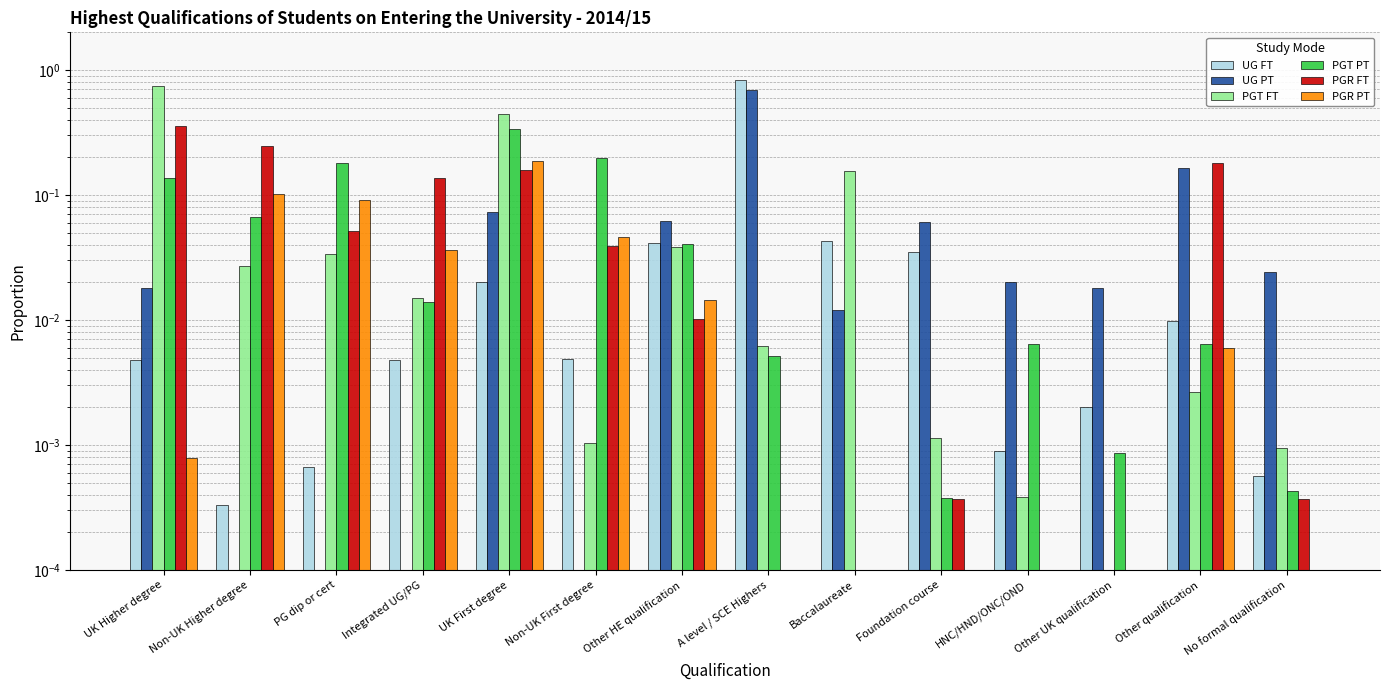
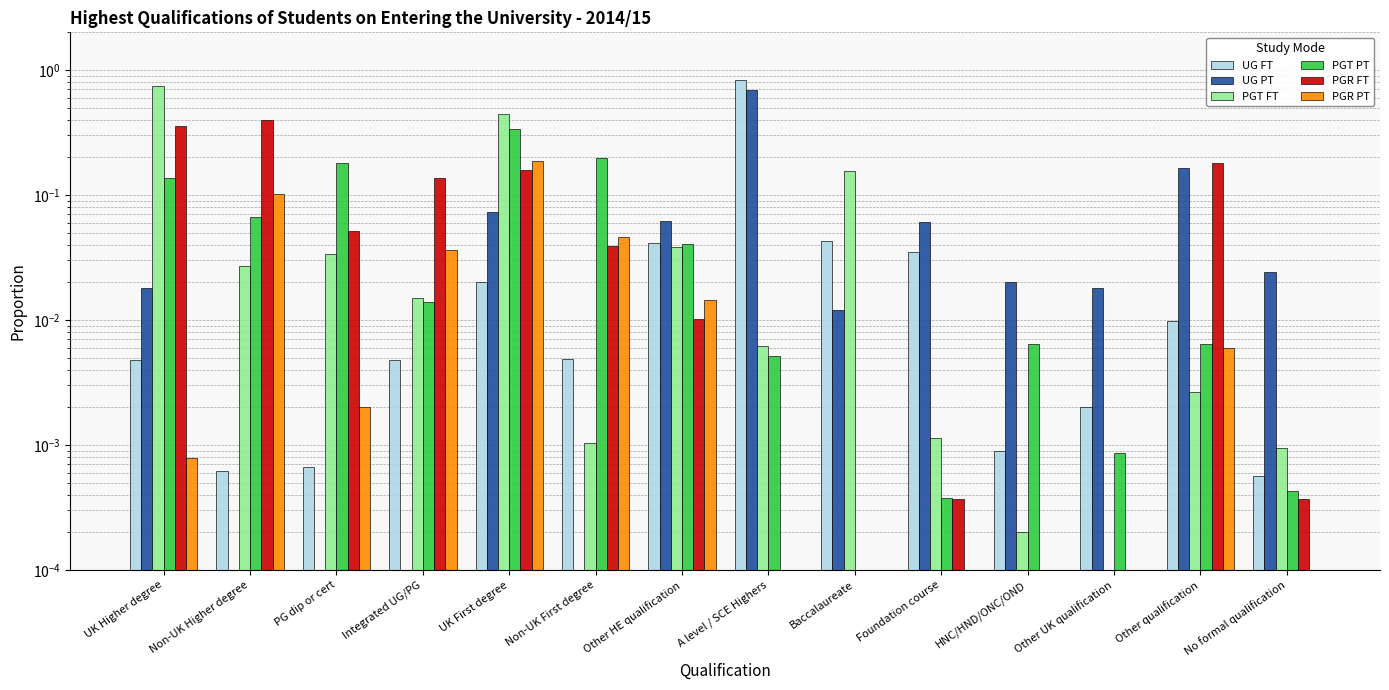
  {
    "UG FT": {
      "UK Higher degree": 0.0048,
-     "Non-UK Higher degree": 0.00033,
+     "Non-UK Higher degree": 0.0006,
      "PG dip or cert": 0.0007,
      "Integrated UG/PG": 0.0048,
      "UK First degree": 0.020,
      "Non-UK First degree": 0.0049,
      "Other HE qualification": 0.041,
      "A level / SCE Highers": 0.8,
      "Baccalaureate": 0.042,
      "Foundation course": 0.035,
      "HNC/HND/ONC/OND": 0.0009,
      "Other UK qualification": 0.0020,
      "Other qualification": 0.010,
      "No formal qualification": 0.0006
    },
    "UG PT": {
      "UK Higher degree": 0.018,
      "UK First degree": 0.07,
      "Other HE qualification": 0.06,
      "A level / SCE Highers": 0.7,
      "Baccalaureate": 0.012,
      "Foundation course": 0.06,
      "HNC/HND/ONC/OND": 0.020,
      "Other UK qualification": 0.018,
      "Other qualification": 0.16,
      "No formal qualification": 0.024
    },
    "PGT FT": {
      "UK Higher degree": 0.7,
      "Non-UK Higher degree": 0.027,
      "PG dip or cert": 0.034,
      "Integrated UG/PG": 0.015,
      "UK First degree": 0.45,
      "Non-UK First degree": 0.0010,
      "Other HE qualification": 0.038,
      "A level / SCE Highers": 0.006,
      "Baccalaureate": 0.15,
      "Foundation course": 0.0011,
-     "HNC/HND/ONC/OND": 0.00038,
+     "HNC/HND/ONC/OND": 0.00020,
      "Other qualification": 0.0027,
      "No formal qualification": 0.0009
    },
    "PGT PT": {
      "UK Higher degree": 0.14,
      "Non-UK Higher degree": 0.07,
      "PG dip or cert": 0.18,
      "Integrated UG/PG": 0.014,
      "UK First degree": 0.33,
      "Non-UK First degree": 0.20,
      "Other HE qualification": 0.041,
      "A level / SCE Highers": 0.0052,
      "Foundation course": 0.00038,
      "HNC/HND/ONC/OND": 0.006,
      "Other UK qualification": 0.0009,
      "Other qualification": 0.006,
      "No formal qualification": 0.00043
    },
    "PGR FT": {
      "UK Higher degree": 0.36,
-     "Non-UK Higher degree": 0.25,
+     "Non-UK Higher degree": 0.40,
      "PG dip or cert": 0.05,
      "Integrated UG/PG": 0.14,
      "UK First degree": 0.16,
      "Non-UK First degree": 0.04,
      "Other HE qualification": 0.01,
      "Foundation course": 0.00037,
      "Other qualification": 0.18,
      "No formal qualification": 0.00037
    },
    "PGR PT": {
      "UK Higher degree": 0.0008,
      "Non-UK Higher degree": 0.10,
-     "PG dip or cert": 0.09,
+     "PG dip or cert": 0.0020,
      "Integrated UG/PG": 0.036,
      "UK First degree": 0.19,
      "Non-UK First degree": 0.046,
      "Other HE qualification": 0.015,
      "Other qualification": 0.006
    }
  }
